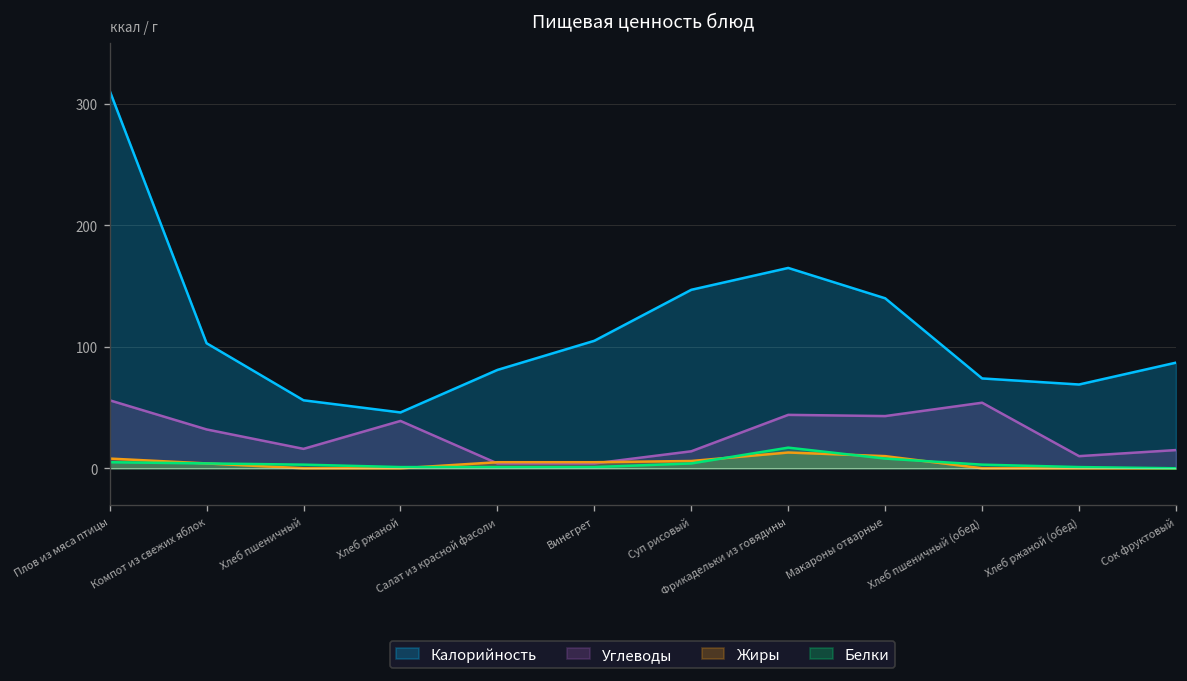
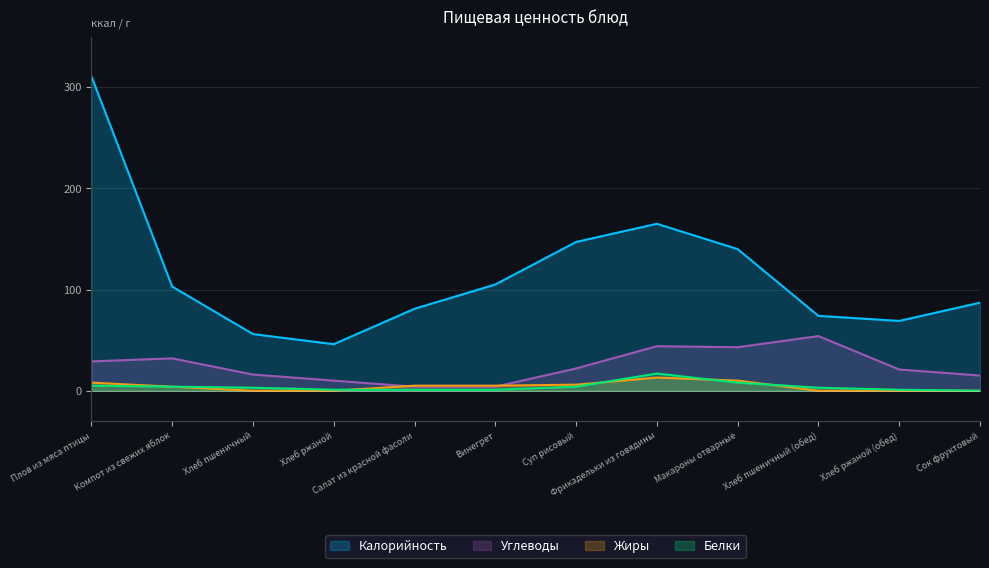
  {
    "Углеводы": {
-     "Плов из мяса птицы": 56,
+     "Плов из мяса птицы": 29,
      "Компот из свежих яблок": 32,
      "Хлеб пшеничный": 16,
-     "Хлеб ржаной": 39,
-     "Суп рисовый": 14,
+     "Хлеб ржаной": 10,
+     "Суп рисовый": 22,
      "Фрикадельки из говядины": 44,
      "Макароны отварные": 43,
      "Хлеб пшеничный (обед)": 54,
-     "Хлеб ржаной (обед)": 10,
+     "Хлеб ржаной (обед)": 21,
      "Сок фруктовый": 15
    },
    "Жиры": {
      "Плов из мяса птицы": 8,
      "Хлеб пшеничный": 0,
      "Фрикадельки из говядины": 13,
      "Хлеб пшеничный (обед)": 0
    }
  }
